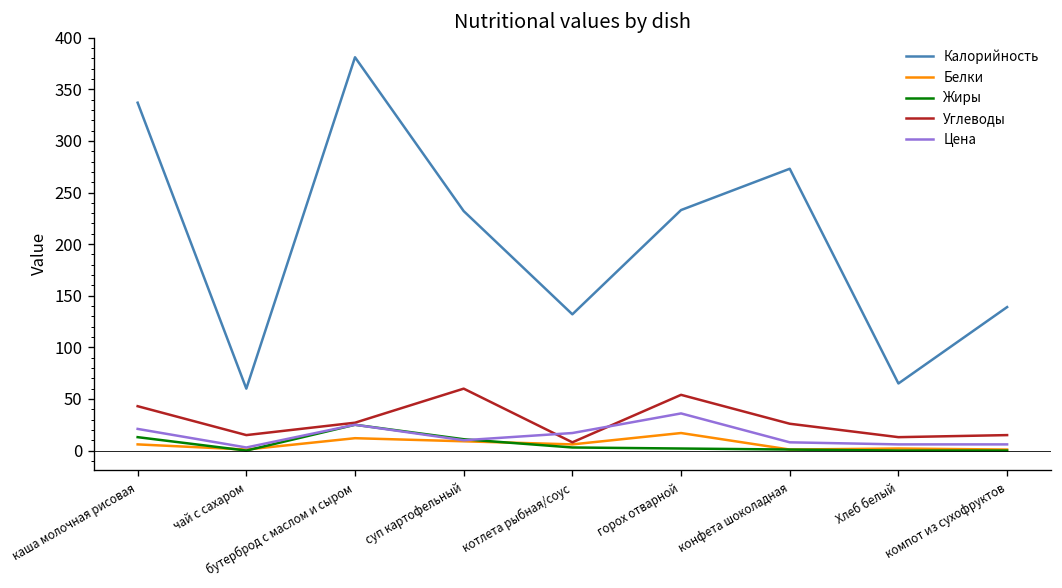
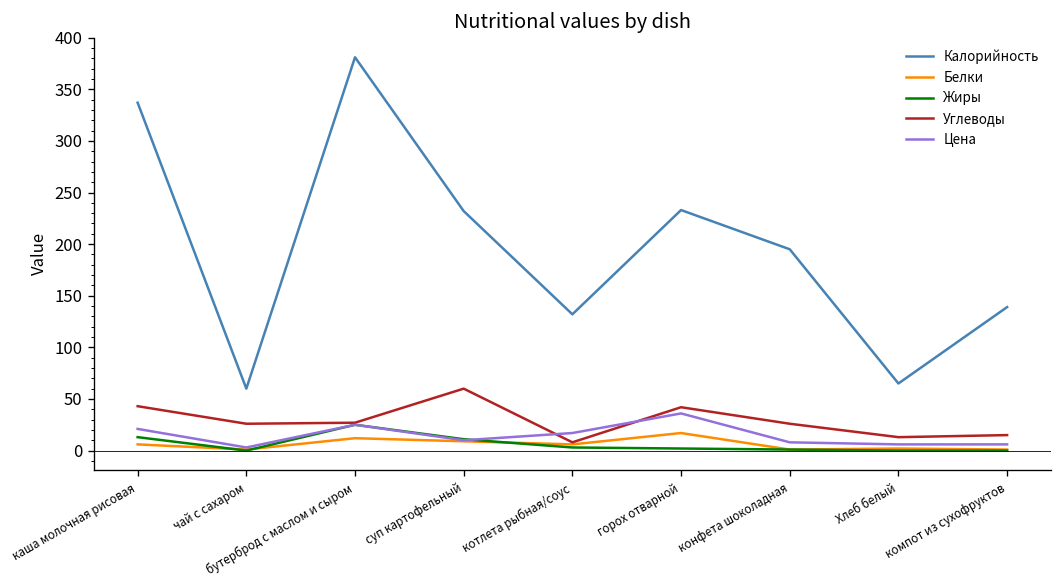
  {
    "Калорийность": {
      "каша молочная рисовая": 340,
      "чай с сахаром": 60,
      "бутерброд с маслом и сыром": 380,
      "суп картофельный": 230,
      "котлета рыбная/соус": 130,
      "горох отварной": 230,
-     "конфета шоколадная": 270,
+     "конфета шоколадная": 200,
      "Хлеб белый": 70,
      "компот из сухофруктов": 140
    },
    "Белки": {
      "каша молочная рисовая": 10,
      "бутерброд с маслом и сыром": 10,
      "горох отварной": 20
    },
    "Жиры": {
      "каша молочная рисовая": 10,
      "котлета рыбная/соус": 0,
      "горох отварной": 0
    },
    "Углеводы": {
      "каша молочная рисовая": 40,
-     "чай с сахаром": 20,
+     "чай с сахаром": 30,
      "суп картофельный": 60,
-     "горох отварной": 50,
+     "горох отварной": 40,
      "конфета шоколадная": 30,
      "Хлеб белый": 10,
      "компот из сухофруктов": 20
    },
    "Цена": {
      "каша молочная рисовая": 20,
      "котлета рыбная/соус": 20,
      "горох отварной": 40,
      "конфета шоколадная": 10,
      "Хлеб белый": 10,
      "компот из сухофруктов": 10
    }
  }
